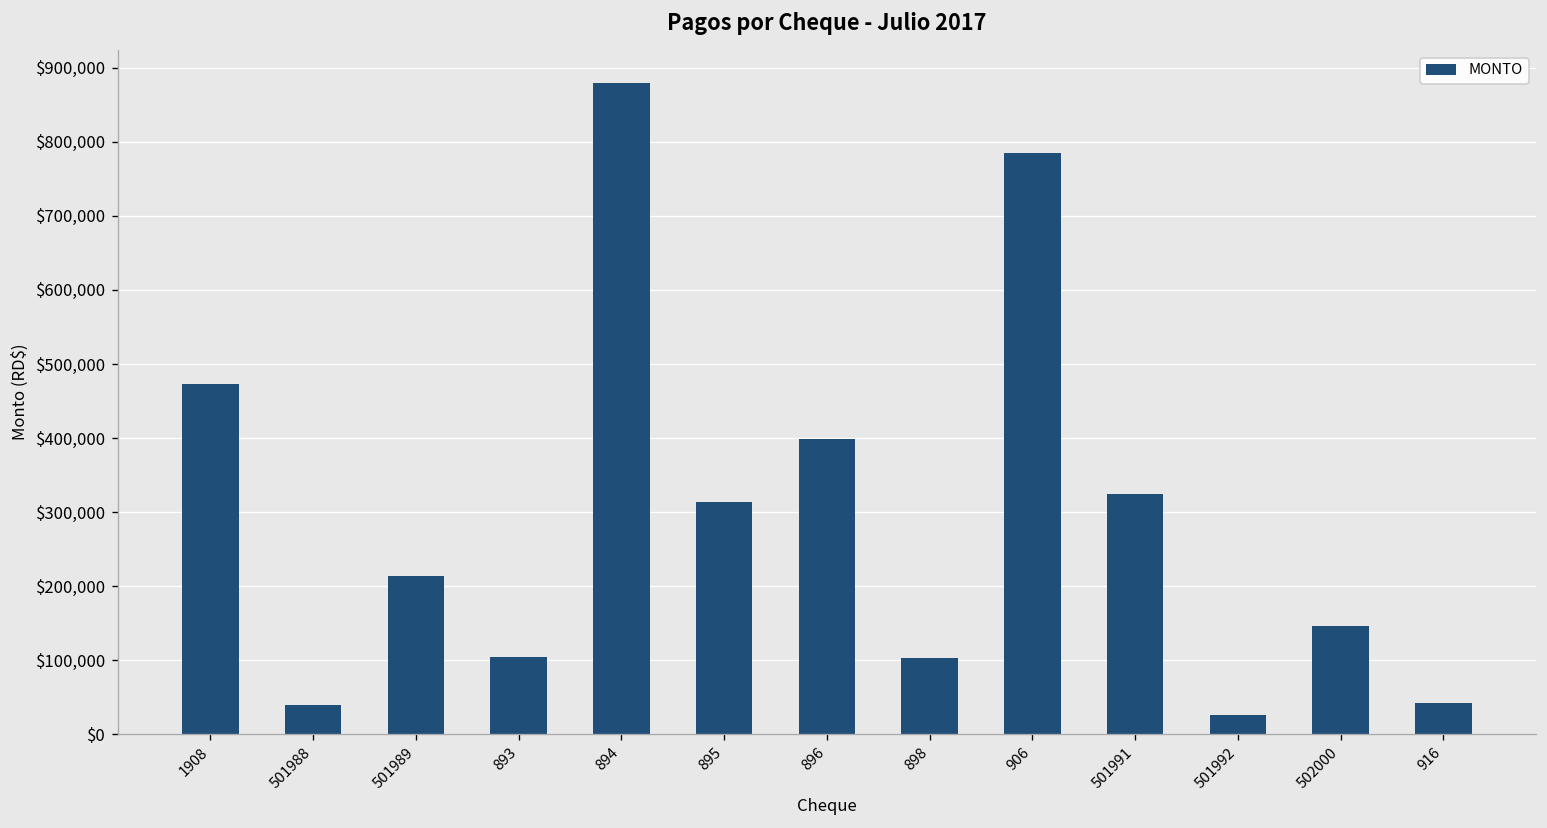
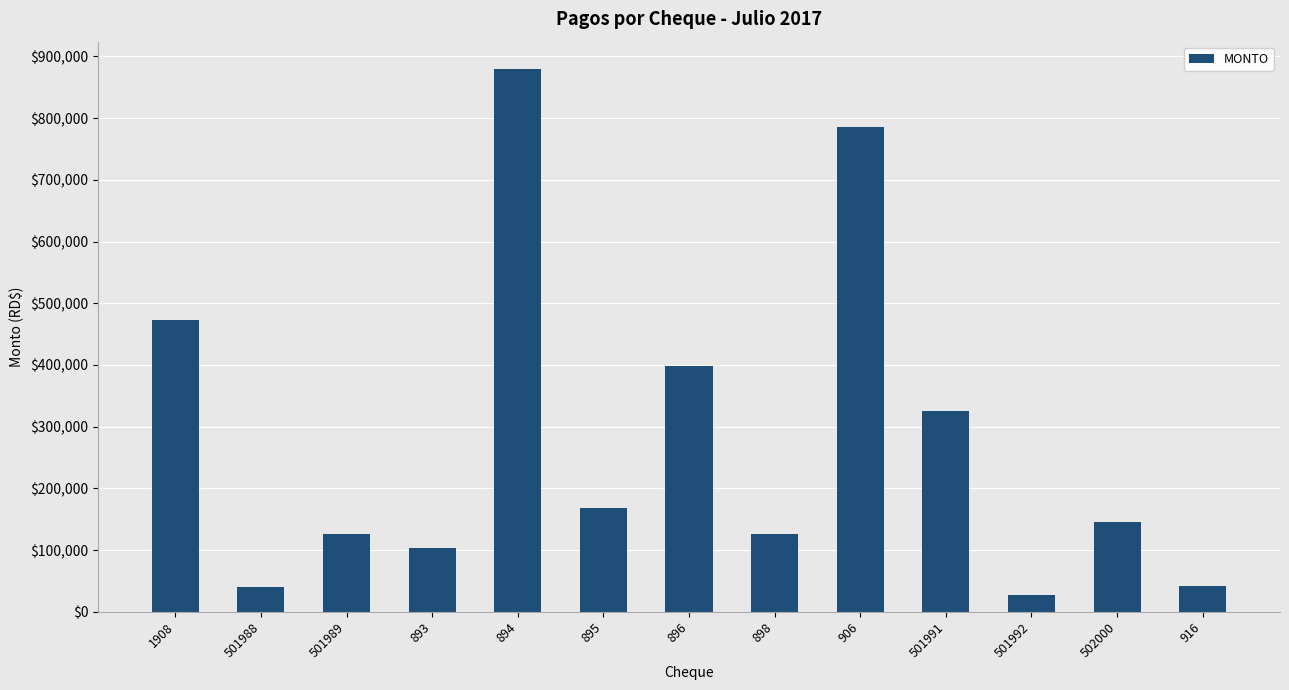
  {
    "1908": "$470,000",
    "501988": "$40,000",
-   "501989": "$210,000",
+   "501989": "$130,000",
    "893": "$100,000",
    "894": "$880,000",
-   "895": "$310,000",
+   "895": "$170,000",
    "896": "$400,000",
-   "898": "$100,000",
+   "898": "$130,000",
    "906": "$780,000",
    "501991": "$320,000",
    "501992": "$30,000",
    "502000": "$150,000",
    "916": "$40,000"
  }
